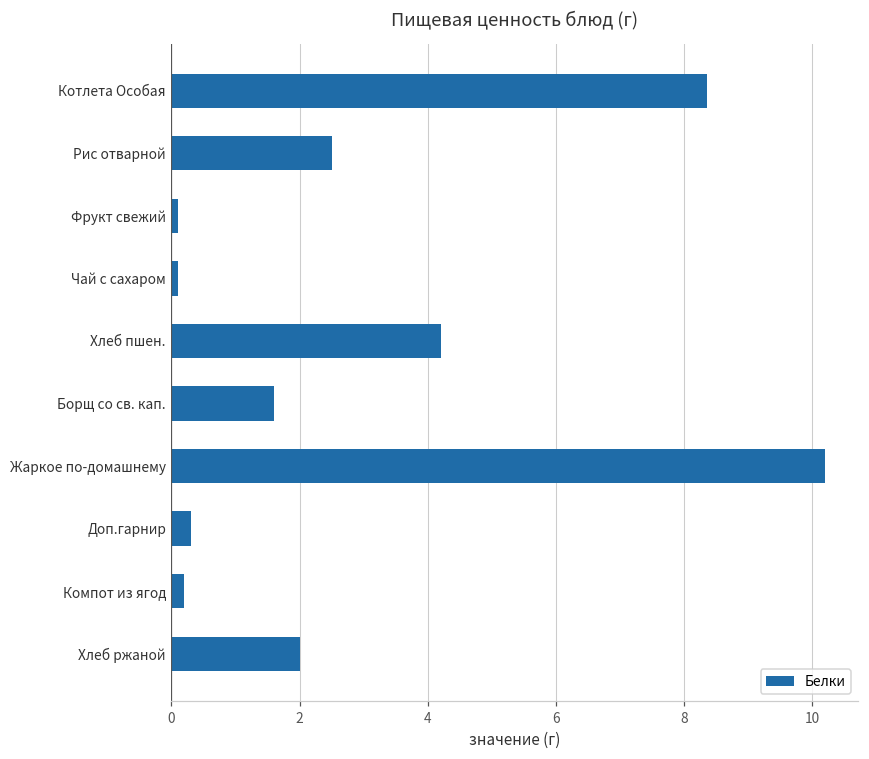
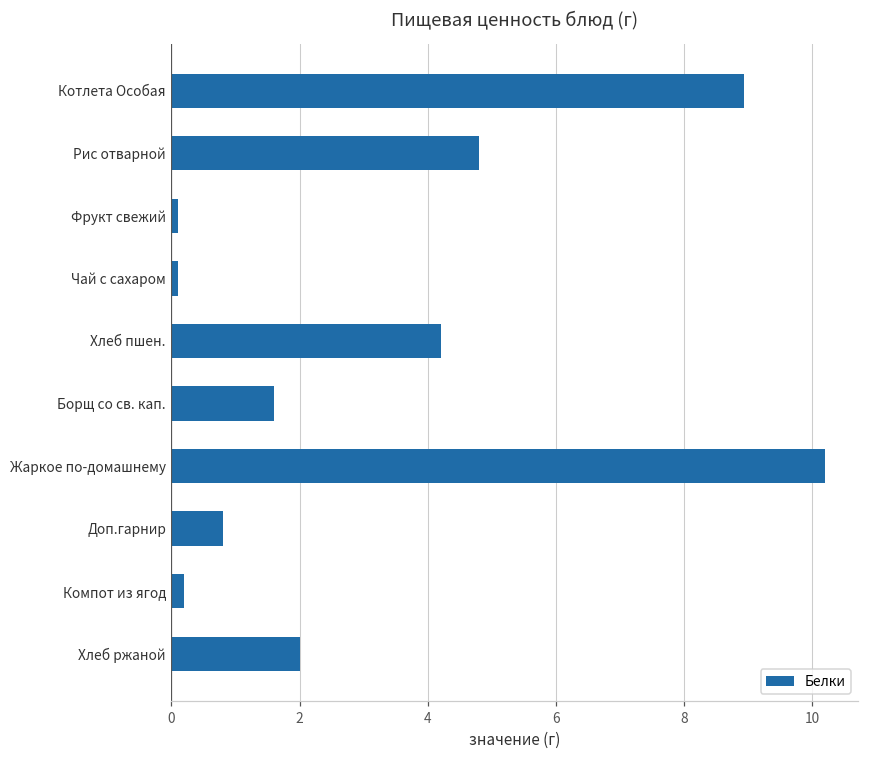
  {
-   "Котлета Особая": 8.4,
-   "Рис отварной": 2.5,
+   "Котлета Особая": 8.9,
+   "Рис отварной": 4.8,
    "Фрукт свежий": 0.1,
    "Чай с сахаром": 0.1,
    "Хлеб пшен.": 4.2,
    "Борщ со св. кап.": 1.6,
    "Жаркое по-домашнему": 10.2,
-   "Доп.гарнир": 0.3,
+   "Доп.гарнир": 0.8,
    "Компот из ягод": 0.2,
    "Хлеб ржаной": 2.0
  }
